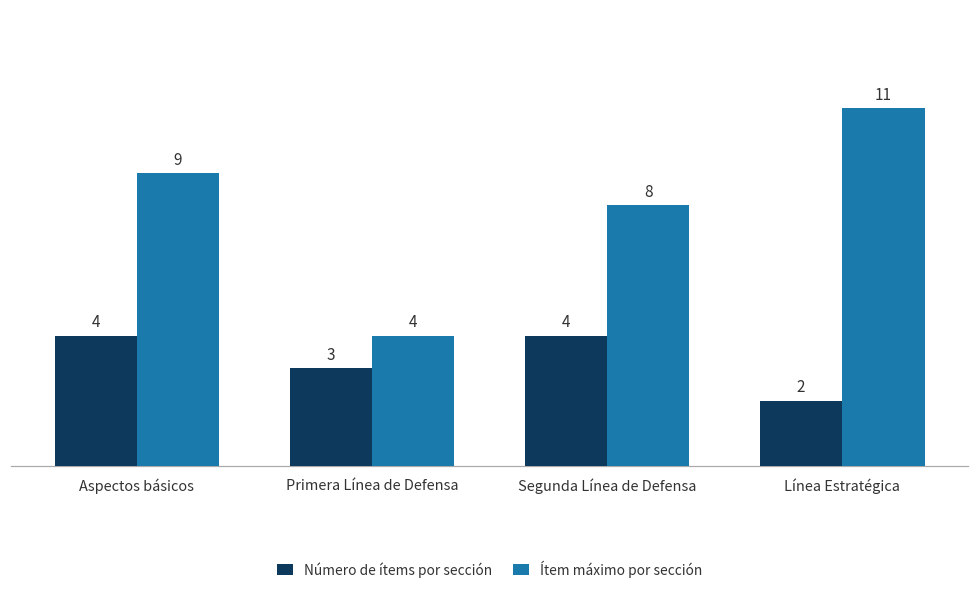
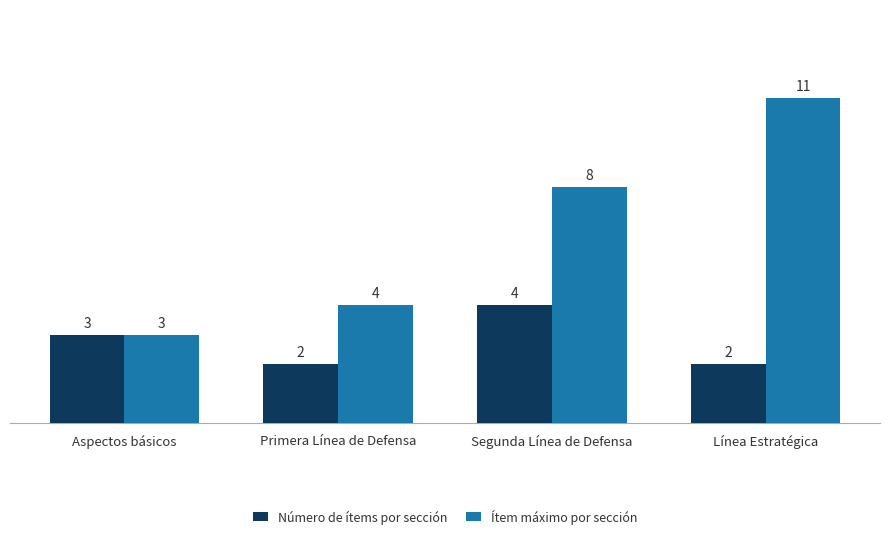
  {
    "Número de ítems por sección": {
-     "Aspectos básicos": 4,
-     "Primera Línea de Defensa": 3,
+     "Aspectos básicos": 3,
+     "Primera Línea de Defensa": 2,
      "Segunda Línea de Defensa": 4,
      "Línea Estratégica": 2
    },
    "Ítem máximo por sección": {
-     "Aspectos básicos": 9,
+     "Aspectos básicos": 3,
      "Primera Línea de Defensa": 4,
      "Segunda Línea de Defensa": 8,
      "Línea Estratégica": 11
    }
  }
